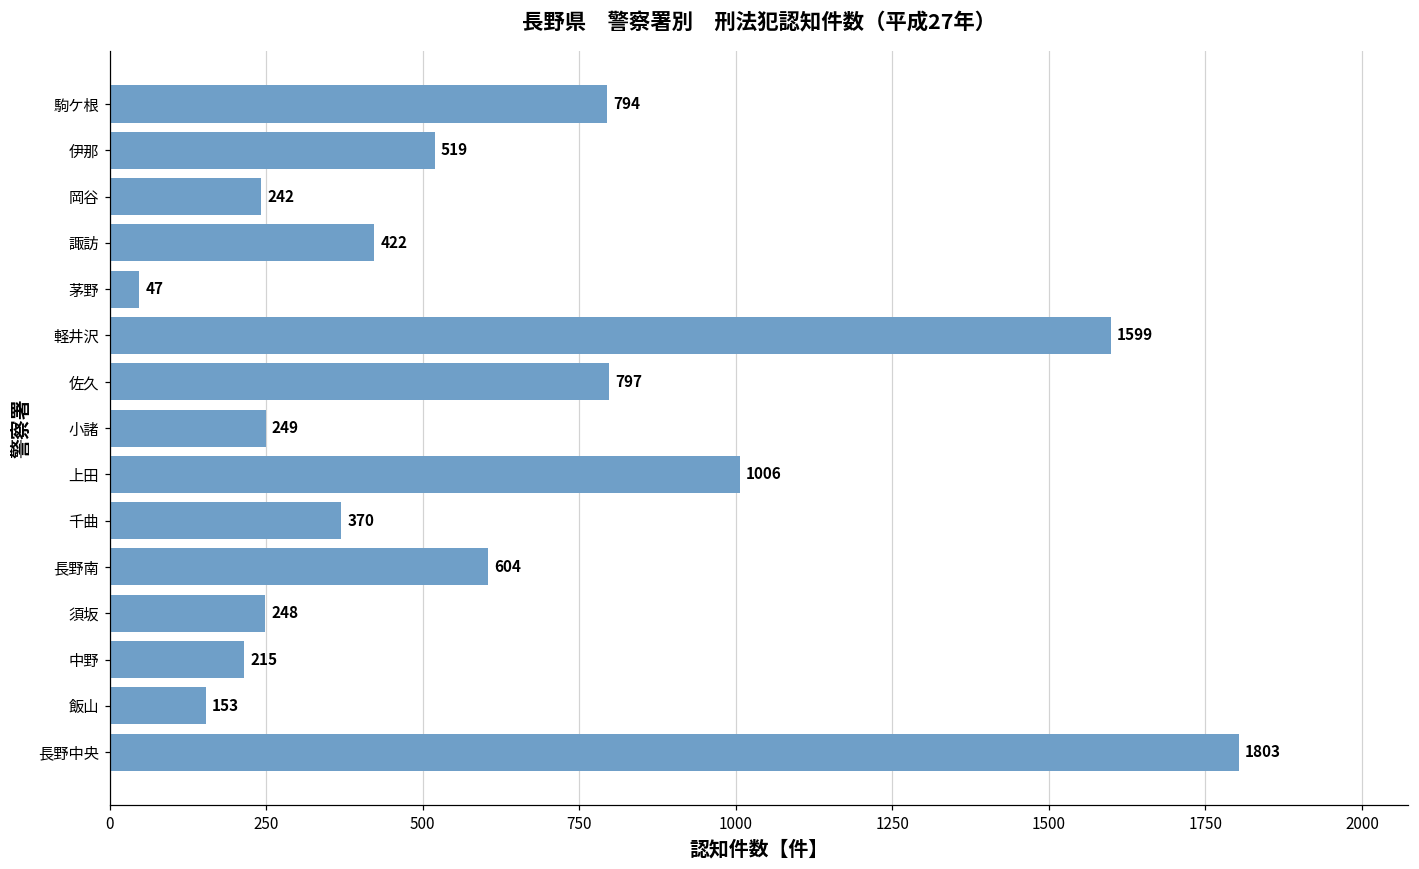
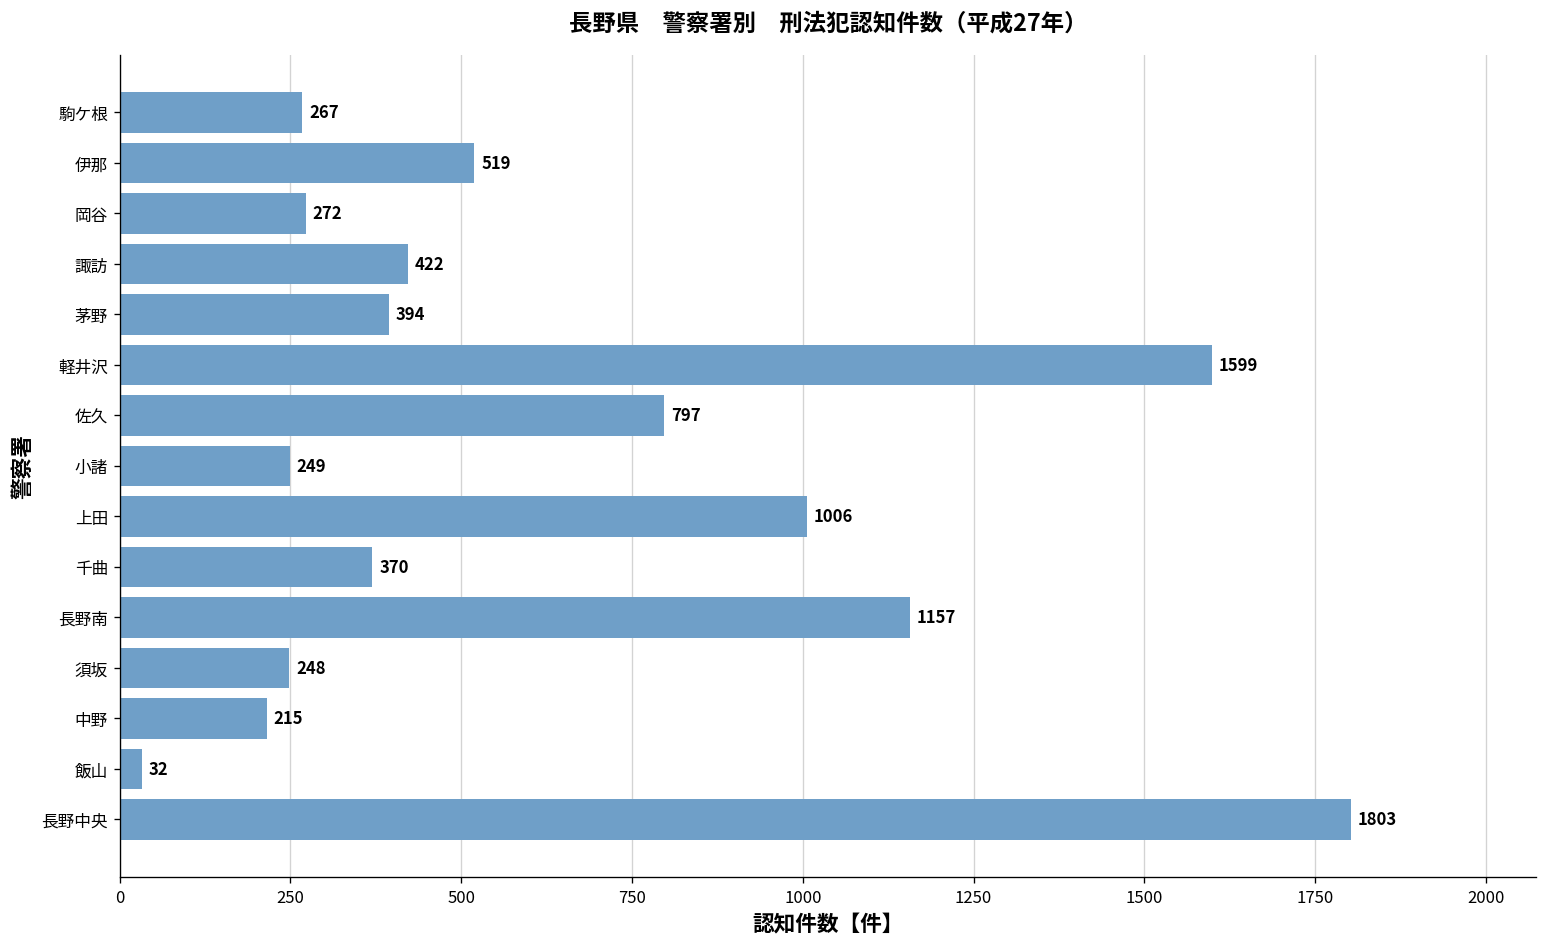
  {
-   "駒ケ根": 794,
+   "駒ケ根": 267,
    "伊那": 519,
-   "岡谷": 242,
+   "岡谷": 272,
    "諏訪": 422,
-   "茅野": 47,
+   "茅野": 394,
    "軽井沢": 1599,
    "佐久": 797,
    "小諸": 249,
    "上田": 1006,
    "千曲": 370,
-   "長野南": 604,
+   "長野南": 1157,
    "須坂": 248,
    "中野": 215,
-   "飯山": 153,
+   "飯山": 32,
    "長野中央": 1803
  }
